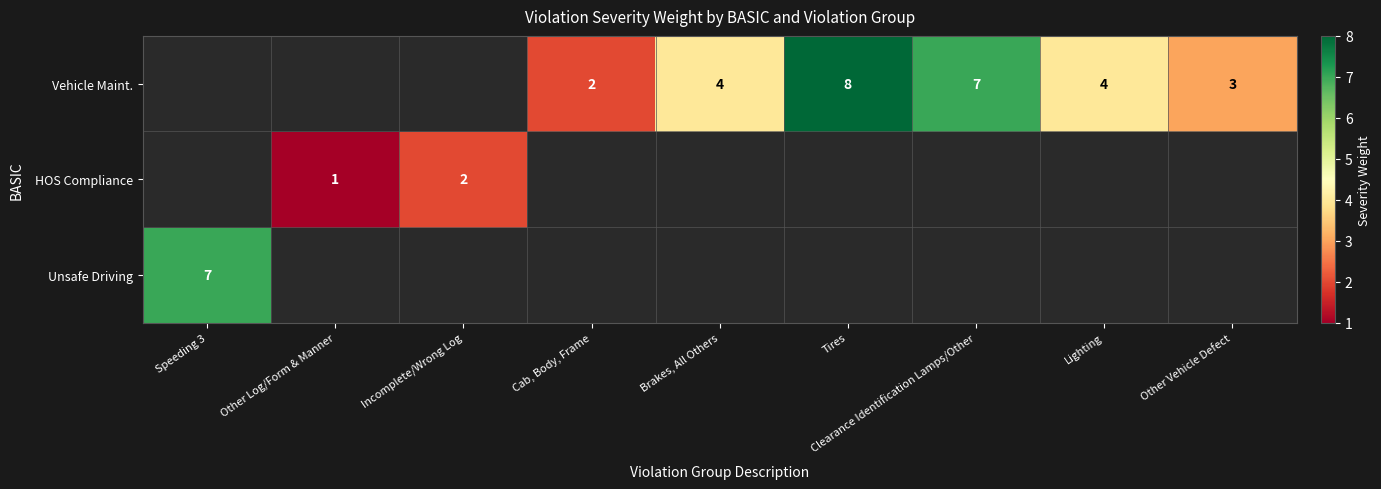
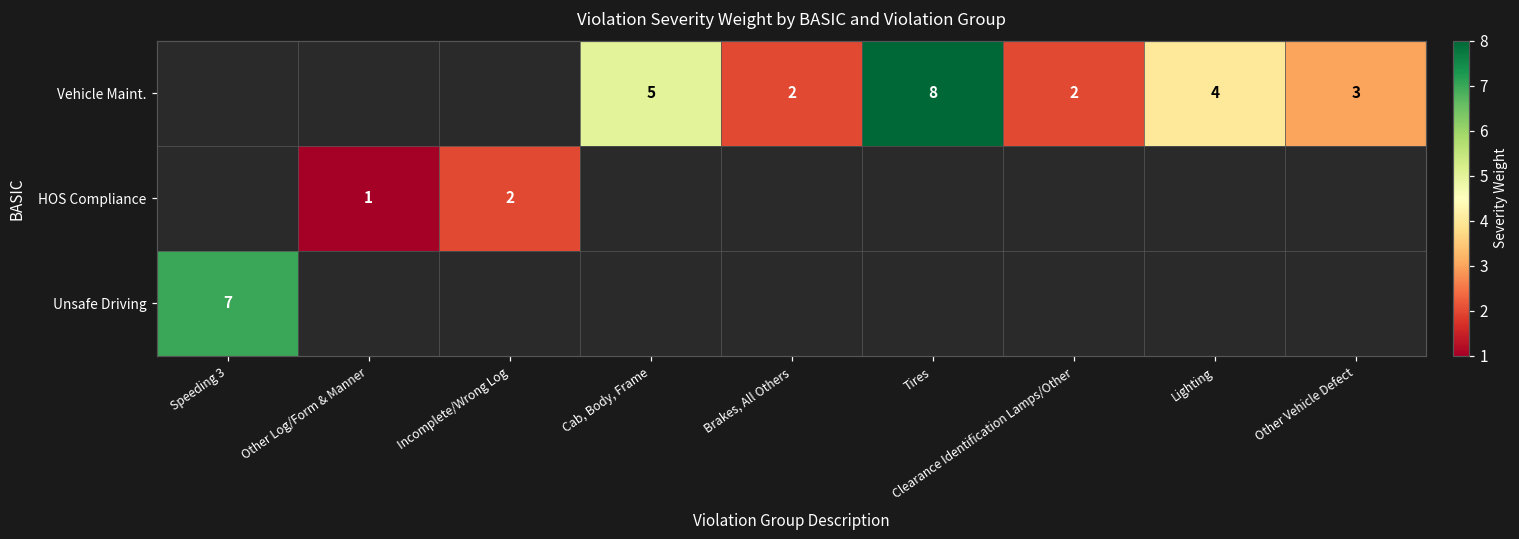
  {
    "Vehicle Maint.": {
-     "Cab, Body, Frame": 2,
-     "Brakes, All Others": 4,
+     "Cab, Body, Frame": 5,
+     "Brakes, All Others": 2,
      "Tires": 8,
-     "Clearance Identification Lamps/Other": 7,
+     "Clearance Identification Lamps/Other": 2,
      "Lighting": 4,
      "Other Vehicle Defect": 3
    },
    "HOS Compliance": {
      "Other Log/Form & Manner": 1,
      "Incomplete/Wrong Log": 2
    },
    "Unsafe Driving": {
      "Speeding 3": 7
    }
  }
